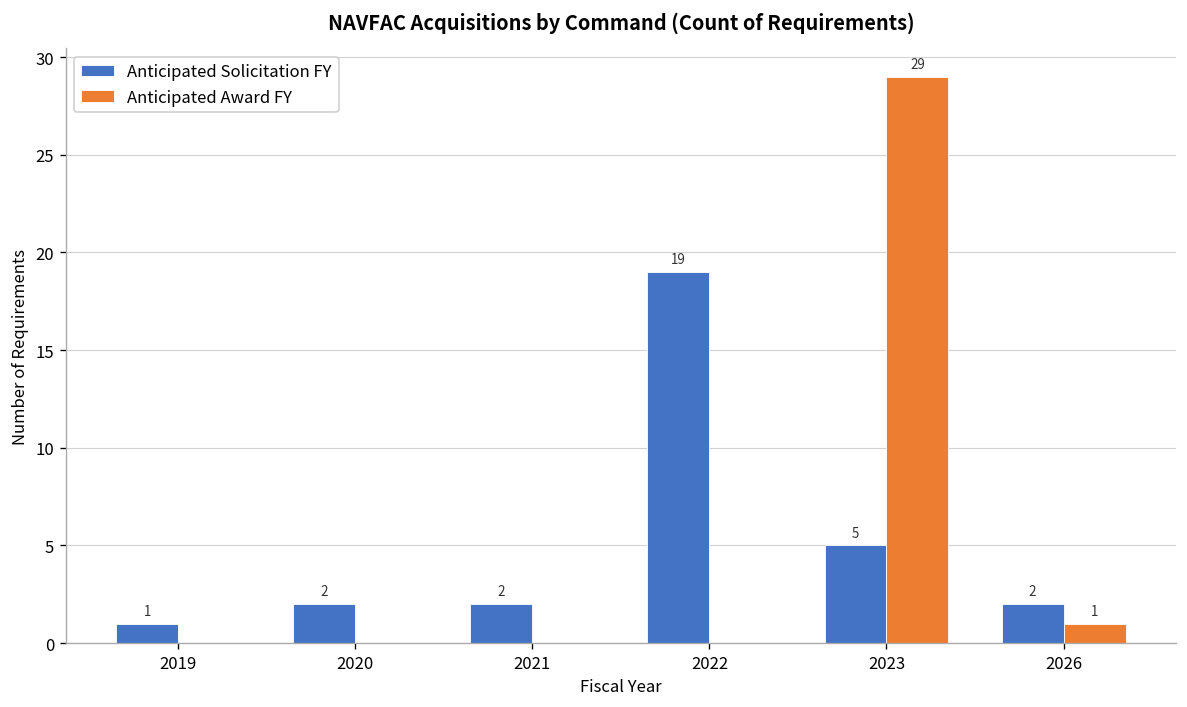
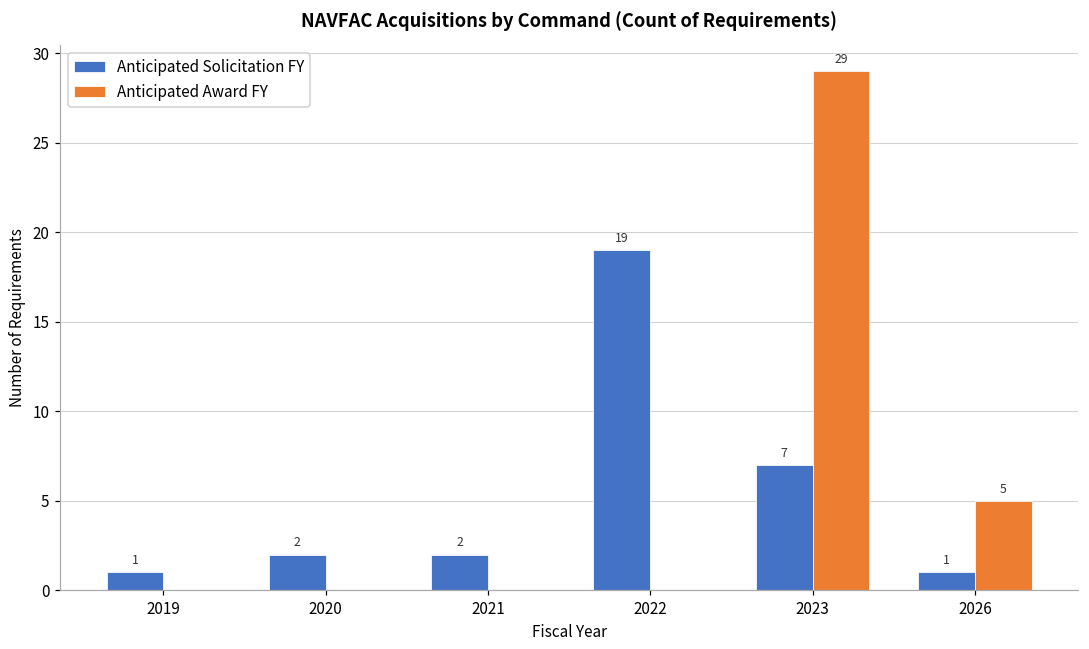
  {
    "Anticipated Solicitation FY": {
      "2019": 1,
      "2020": 2,
      "2021": 2,
      "2022": 19,
-     "2023": 5,
-     "2026": 2
+     "2023": 7,
+     "2026": 1
    },
    "Anticipated Award FY": {
      "2023": 29,
-     "2026": 1
+     "2026": 5
    }
  }
